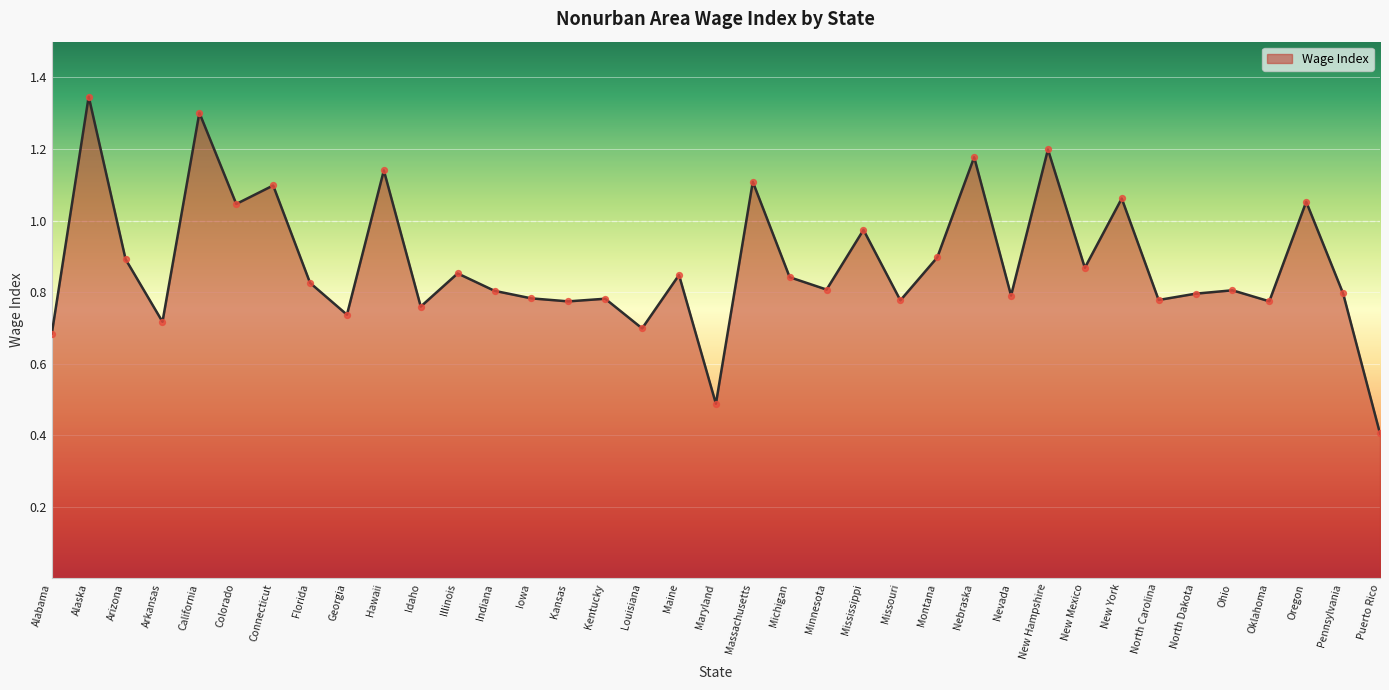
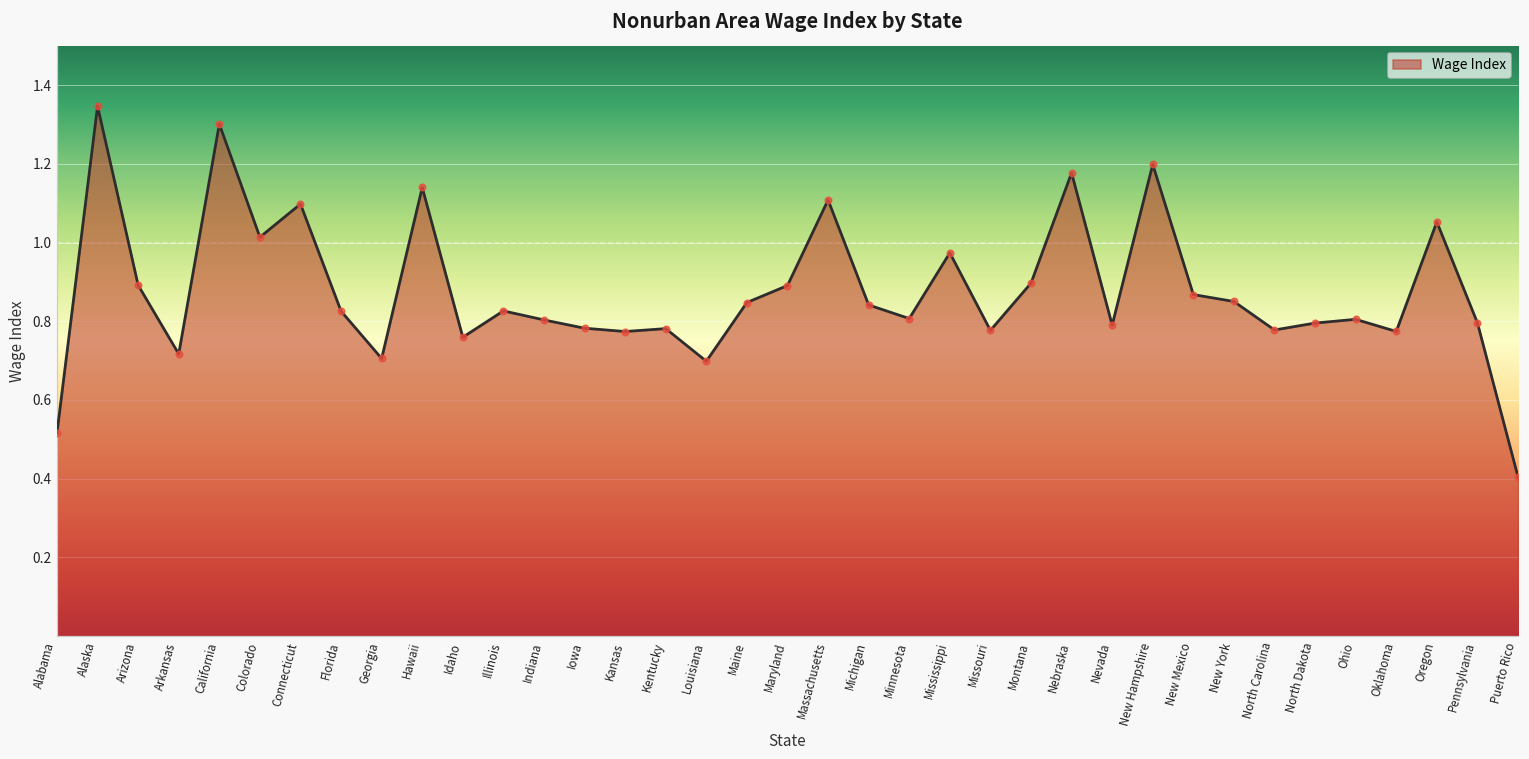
  {
-   "Alabama": 0.68,
+   "Alabama": 0.52,
    "Alaska": 1.35,
    "Arizona": 0.89,
    "Arkansas": 0.72,
    "California": 1.30,
-   "Colorado": 1.05,
+   "Colorado": 1.01,
    "Connecticut": 1.10,
    "Florida": 0.83,
-   "Georgia": 0.74,
+   "Georgia": 0.71,
    "Hawaii": 1.14,
    "Idaho": 0.76,
-   "Illinois": 0.85,
+   "Illinois": 0.83,
    "Indiana": 0.80,
    "Iowa": 0.78,
    "Kansas": 0.77,
    "Kentucky": 0.78,
    "Louisiana": 0.70,
    "Maine": 0.85,
-   "Maryland": 0.49,
+   "Maryland": 0.89,
    "Massachusetts": 1.11,
    "Michigan": 0.84,
    "Minnesota": 0.81,
    "Mississippi": 0.97,
    "Missouri": 0.78,
    "Montana": 0.90,
    "Nebraska": 1.18,
    "Nevada": 0.79,
    "New Hampshire": 1.20,
    "New Mexico": 0.87,
-   "New York": 1.06,
+   "New York": 0.85,
    "North Carolina": 0.78,
    "North Dakota": 0.80,
    "Ohio": 0.81,
    "Oklahoma": 0.77,
    "Oregon": 1.05,
    "Pennsylvania": 0.80,
    "Puerto Rico": 0.40
  }
